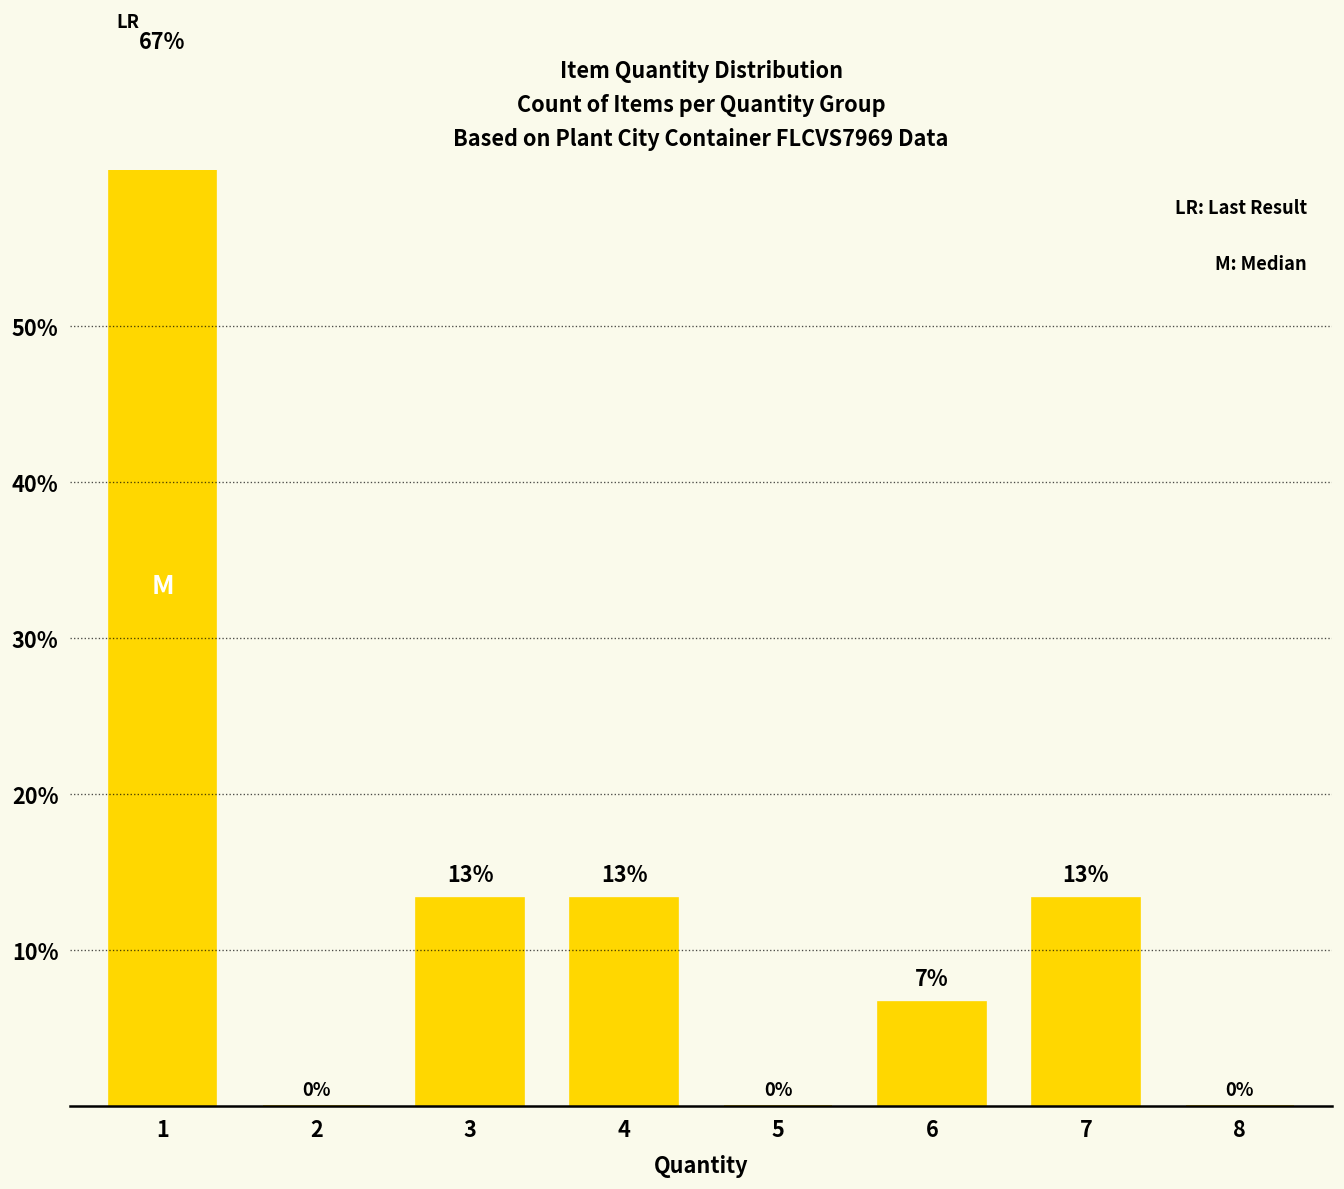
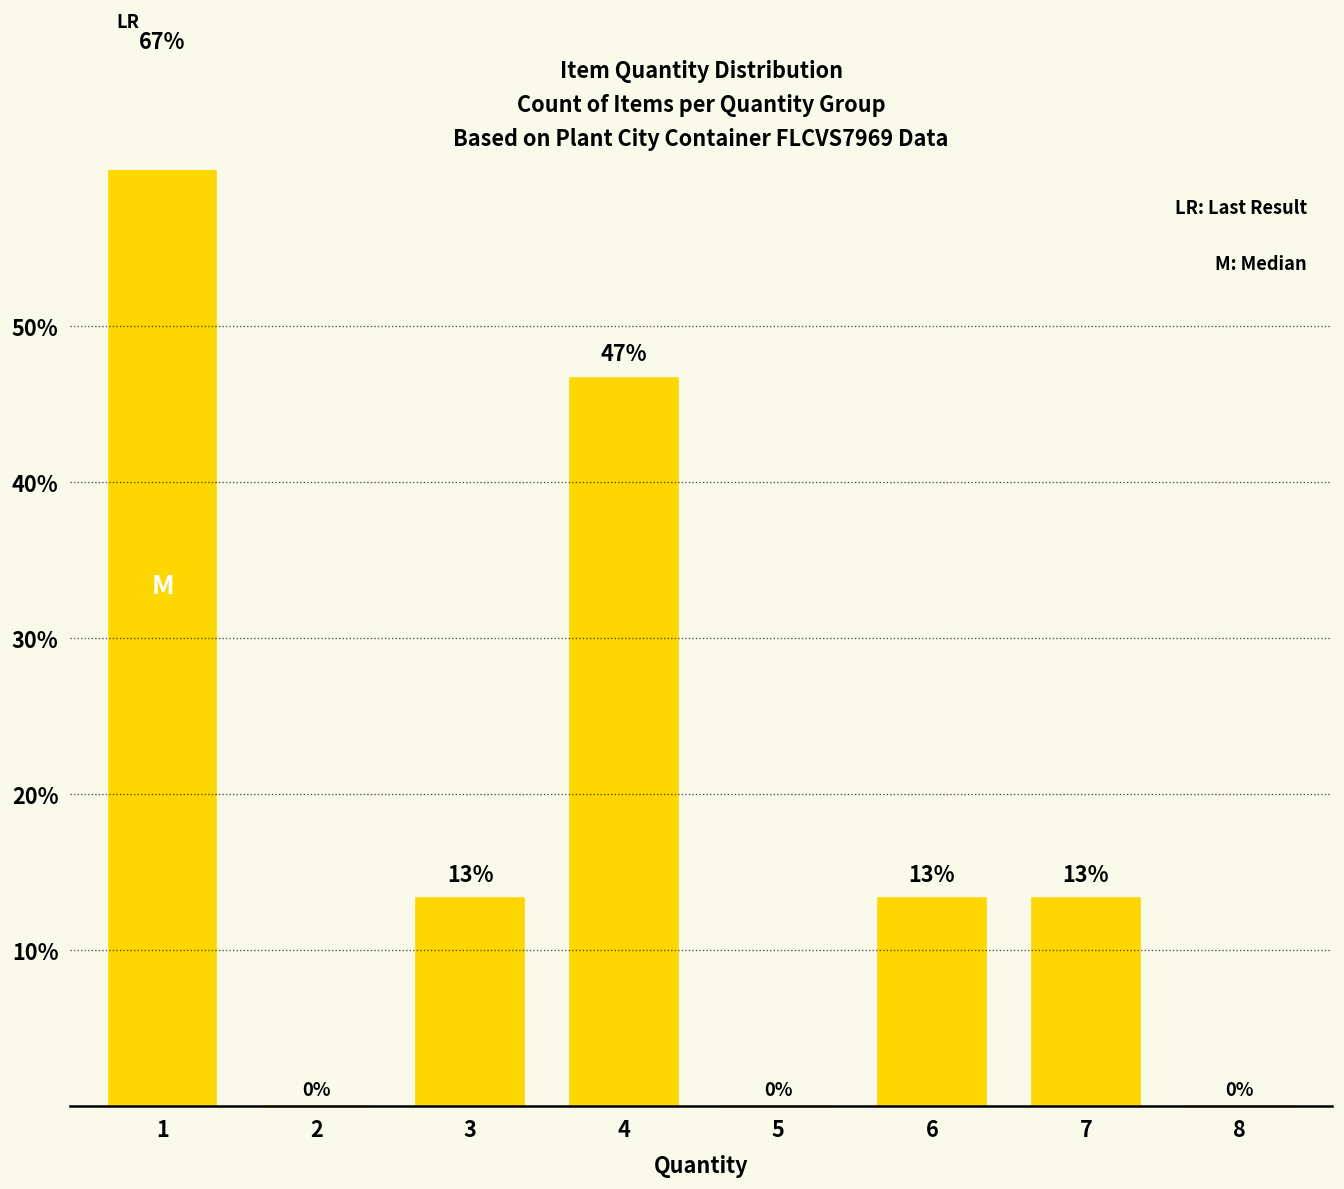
  {
    "2": "0%",
    "3": "13%",
-   "4": "13%",
+   "4": "47%",
    "5": "0%",
-   "6": "7%",
+   "6": "13%",
    "7": "13%",
    "8": "0%"
  }
